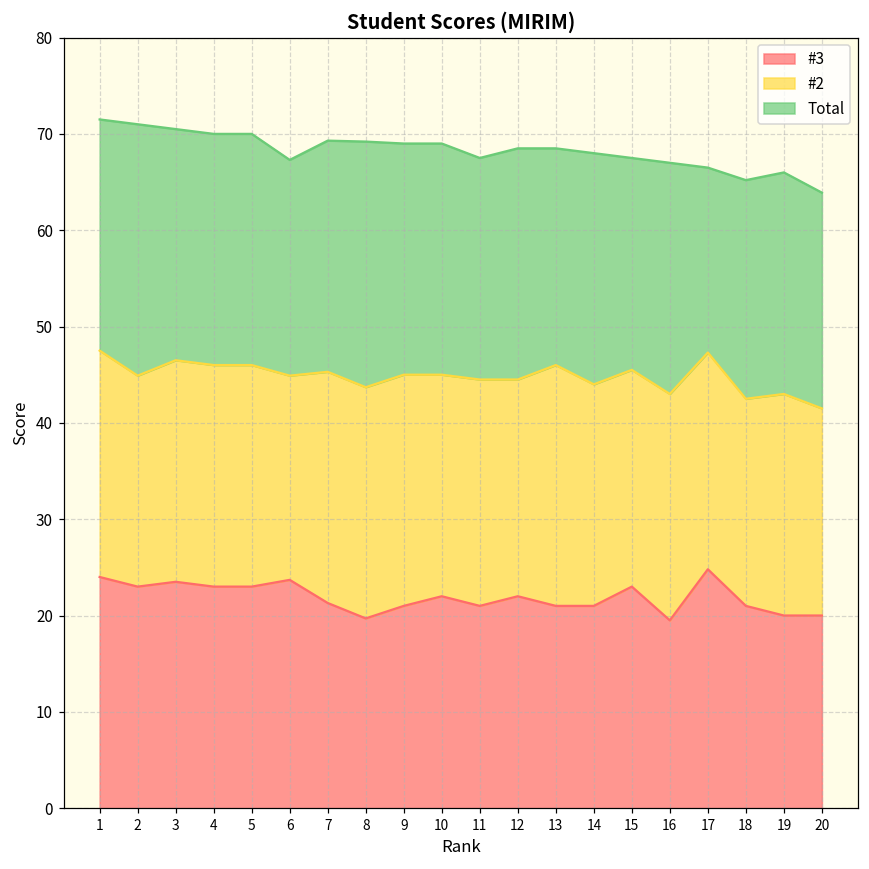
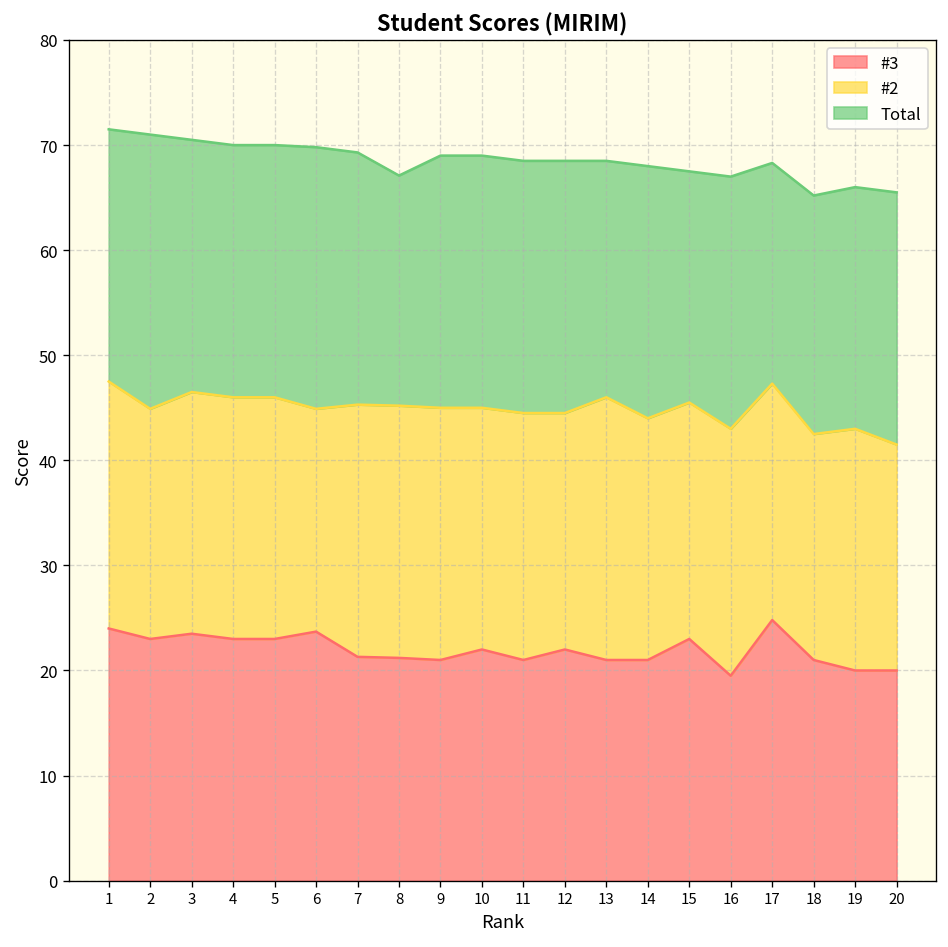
  {
    "#3": {
      "1": 24,
      "2": 23,
      "3": 24,
      "4": 23,
      "5": 23,
      "6": 24,
      "7": 21,
-     "8": 20,
+     "8": 21,
      "9": 21,
      "10": 22,
      "11": 21,
      "12": 22,
      "13": 21,
      "14": 21,
      "15": 23,
      "16": 20,
      "17": 25,
      "18": 21,
      "19": 20,
      "20": 20
    },
    "#2": {
      "8": 24
    },
    "Total": {
      "1": 72,
      "2": 71,
      "3": 71,
      "4": 70,
      "5": 70,
-     "6": 67,
+     "6": 70,
      "7": 69,
-     "8": 69,
+     "8": 67,
      "9": 69,
      "10": 69,
-     "11": 68,
+     "11": 69,
      "12": 69,
      "13": 69,
      "14": 68,
      "15": 68,
      "16": 67,
-     "17": 67,
+     "17": 68,
      "18": 65,
      "19": 66,
-     "20": 64
+     "20": 66
    }
  }
